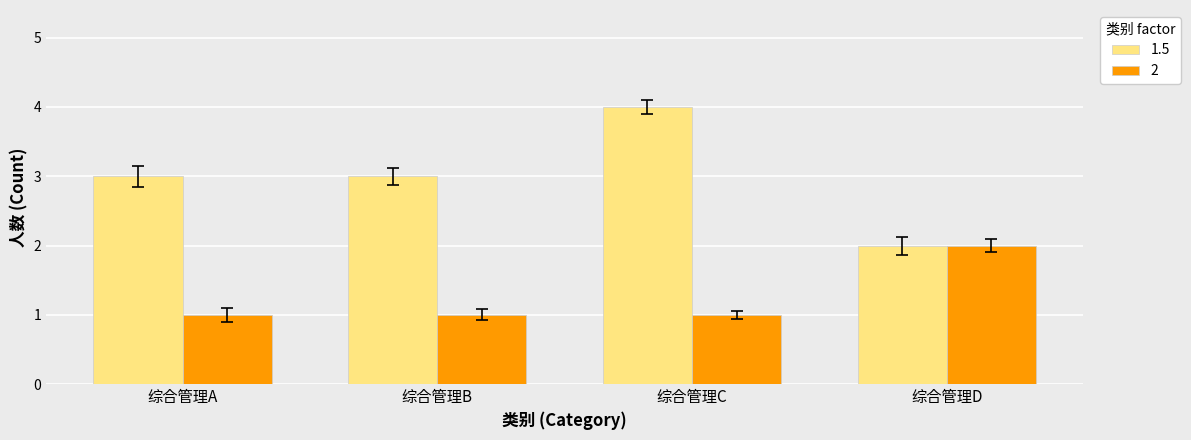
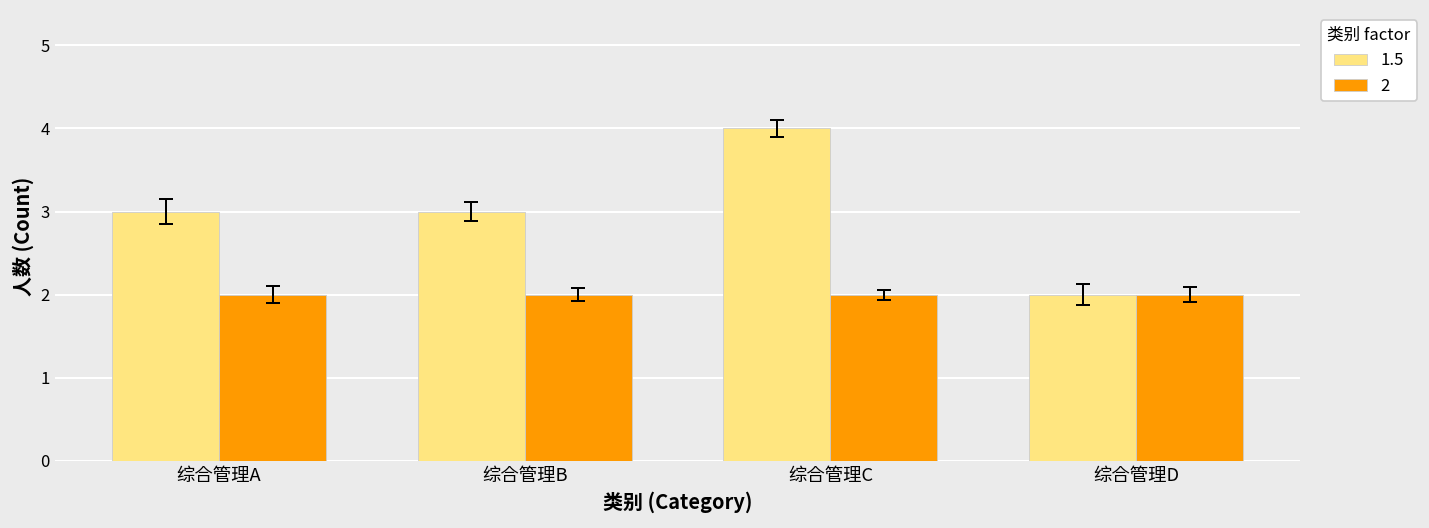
  {
    "1.5": {
      "综合管理A": 3,
      "综合管理B": 3,
      "综合管理C": 4,
      "综合管理D": 2
    },
    "2": {
-     "综合管理A": 1,
-     "综合管理B": 1,
-     "综合管理C": 1,
+     "综合管理A": 2,
+     "综合管理B": 2,
+     "综合管理C": 2,
      "综合管理D": 2
    }
  }
